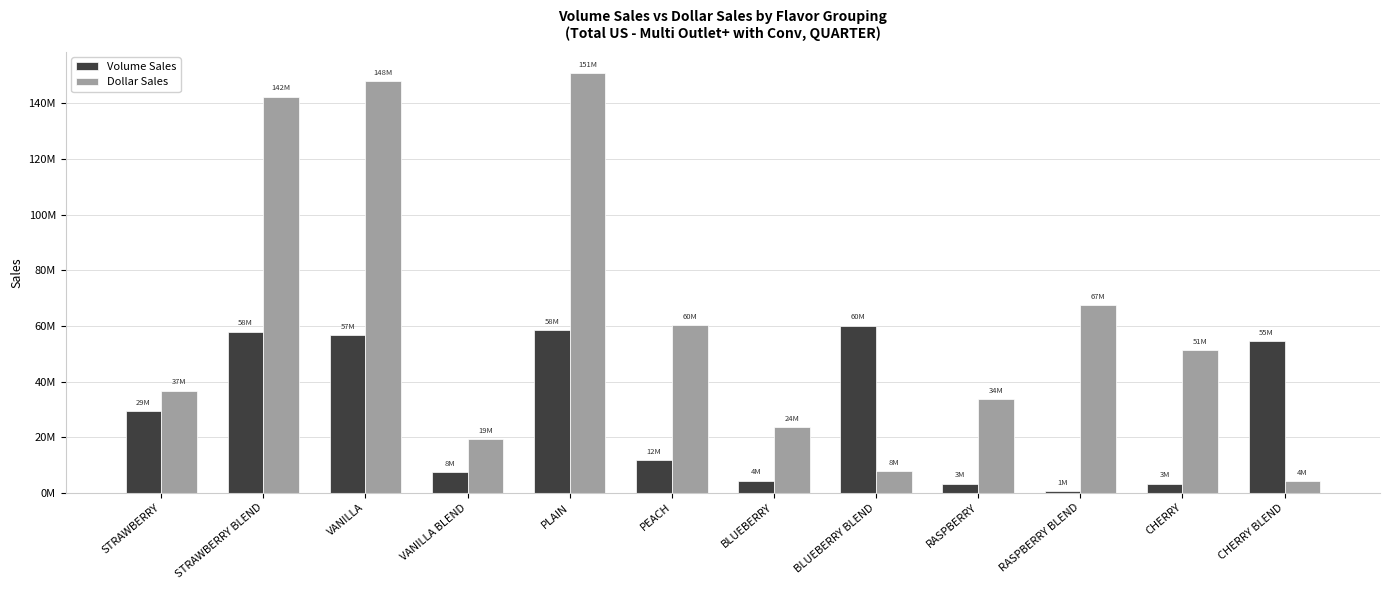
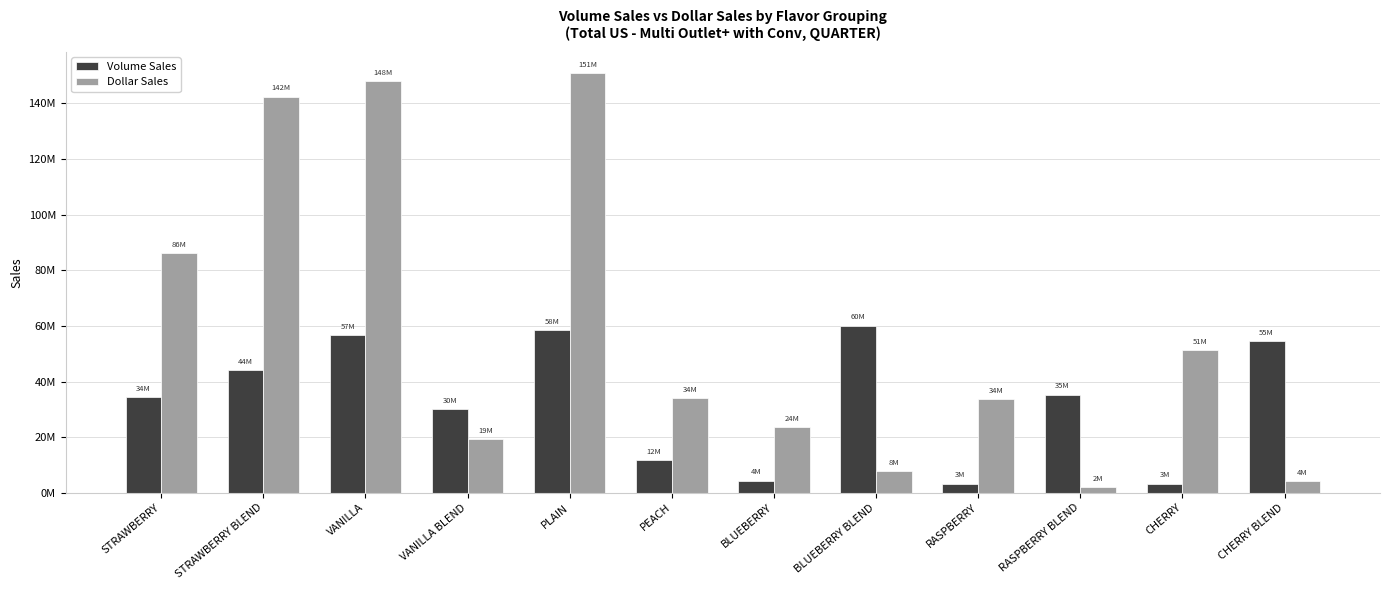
  {
    "Volume Sales": {
-     "STRAWBERRY": "29M",
-     "STRAWBERRY BLEND": "58M",
+     "STRAWBERRY": "34M",
+     "STRAWBERRY BLEND": "44M",
      "VANILLA": "57M",
-     "VANILLA BLEND": "8M",
+     "VANILLA BLEND": "30M",
      "PLAIN": "58M",
      "PEACH": "12M",
      "BLUEBERRY": "4M",
      "BLUEBERRY BLEND": "60M",
      "RASPBERRY": "3M",
-     "RASPBERRY BLEND": "1M",
+     "RASPBERRY BLEND": "35M",
      "CHERRY": "3M",
      "CHERRY BLEND": "55M"
    },
    "Dollar Sales": {
-     "STRAWBERRY": "37M",
+     "STRAWBERRY": "86M",
      "STRAWBERRY BLEND": "142M",
      "VANILLA": "148M",
      "VANILLA BLEND": "19M",
      "PLAIN": "151M",
-     "PEACH": "60M",
+     "PEACH": "34M",
      "BLUEBERRY": "24M",
      "BLUEBERRY BLEND": "8M",
      "RASPBERRY": "34M",
-     "RASPBERRY BLEND": "67M",
+     "RASPBERRY BLEND": "2M",
      "CHERRY": "51M",
      "CHERRY BLEND": "4M"
    }
  }
